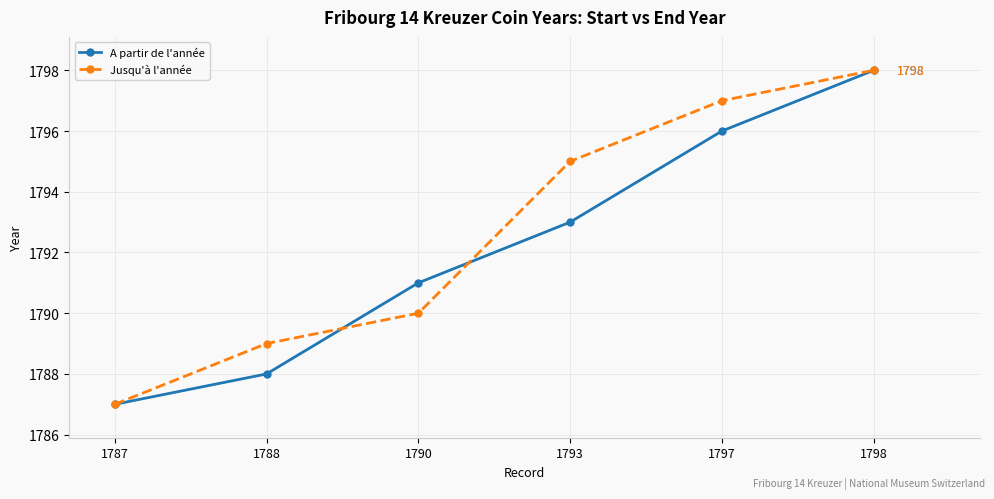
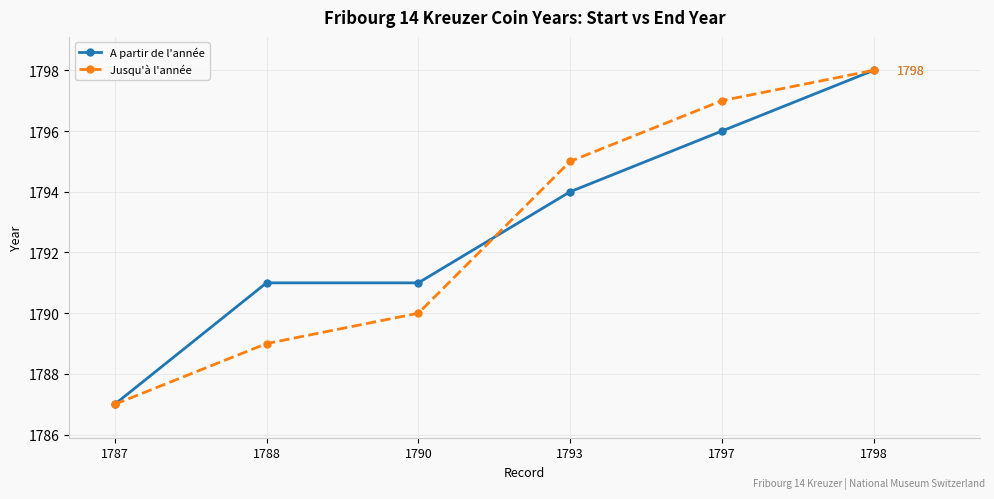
  {
    "A partir de l'année": {
-     "1788": 1788,
+     "1788": 1791,
      "1790": 1791,
-     "1793": 1793,
+     "1793": 1794,
      "1797": 1796
    },
    "Jusqu'à l'année": {
      "1788": 1789,
      "1790": 1790,
      "1793": 1795,
      "1797": 1797
    }
  }
